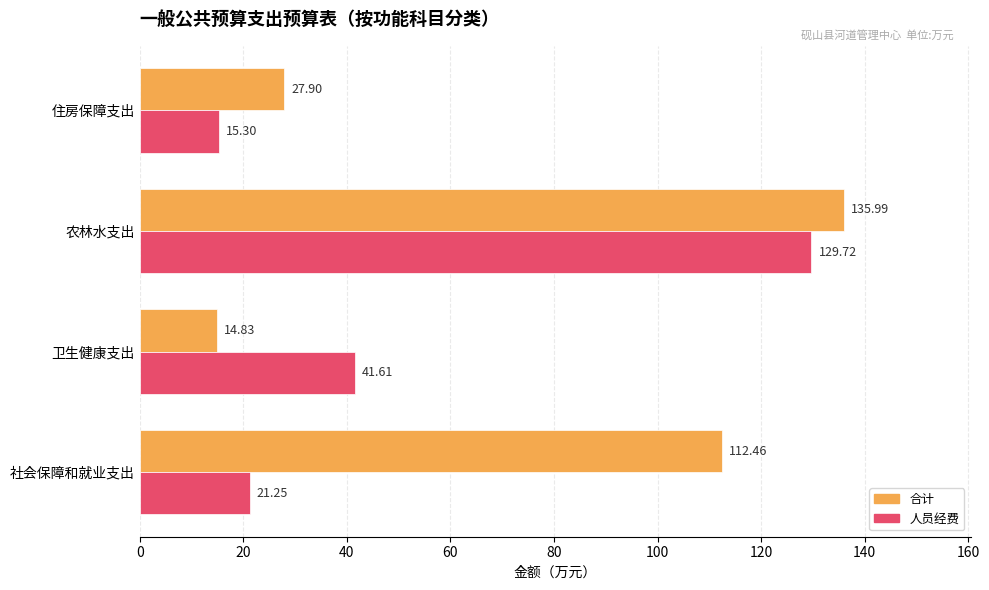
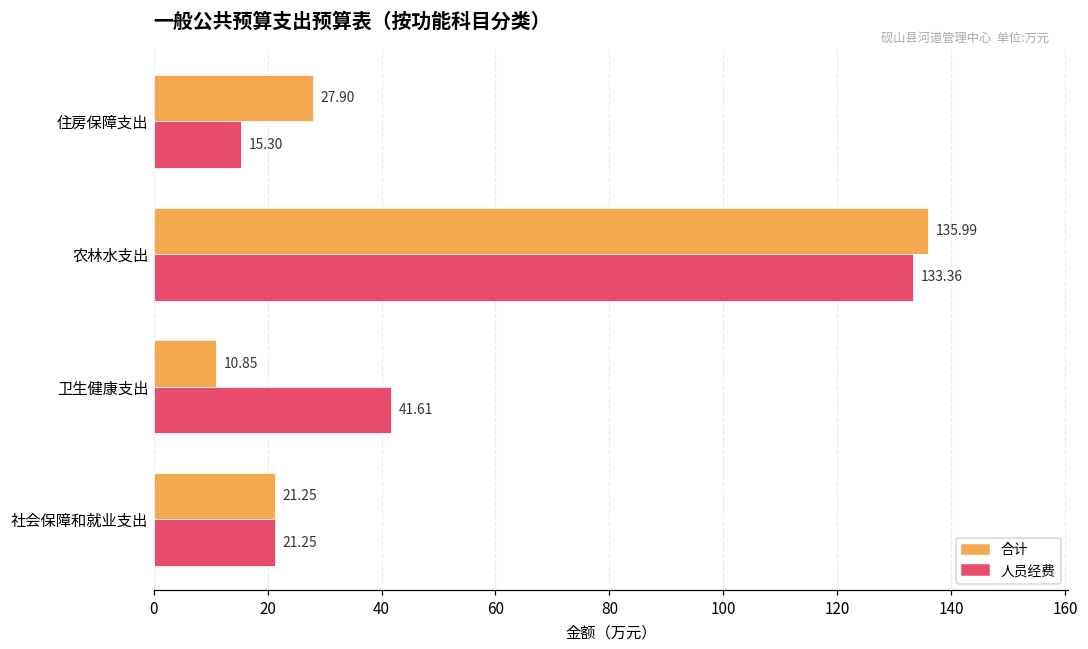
  {
    "合计": {
      "住房保障支出": 27.90,
      "农林水支出": 135.99,
-     "卫生健康支出": 14.83,
-     "社会保障和就业支出": 112.46
+     "卫生健康支出": 10.85,
+     "社会保障和就业支出": 21.25
    },
    "人员经费": {
      "住房保障支出": 15.30,
-     "农林水支出": 129.72,
+     "农林水支出": 133.36,
      "卫生健康支出": 41.61,
      "社会保障和就业支出": 21.25
    }
  }
